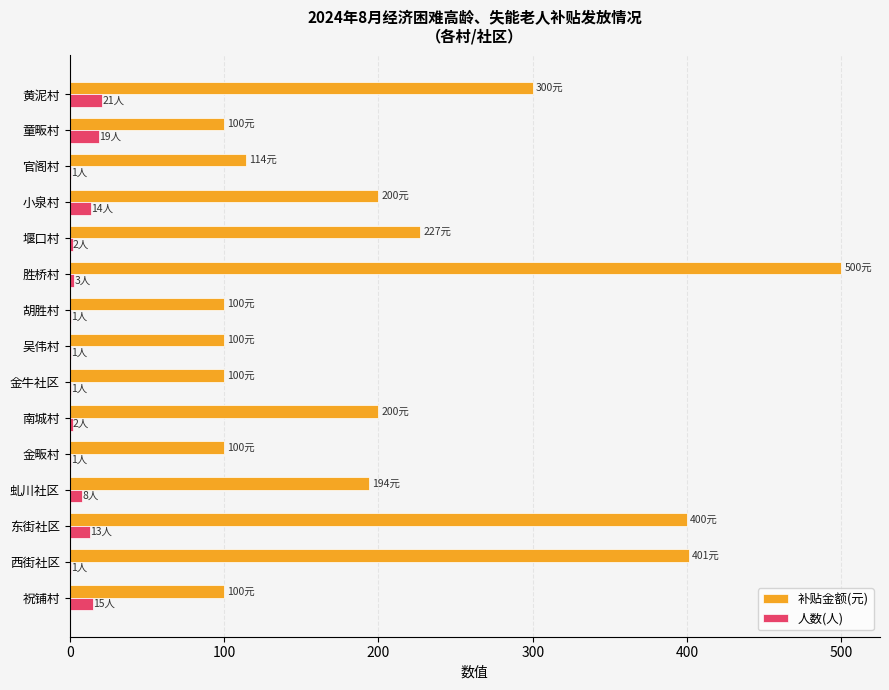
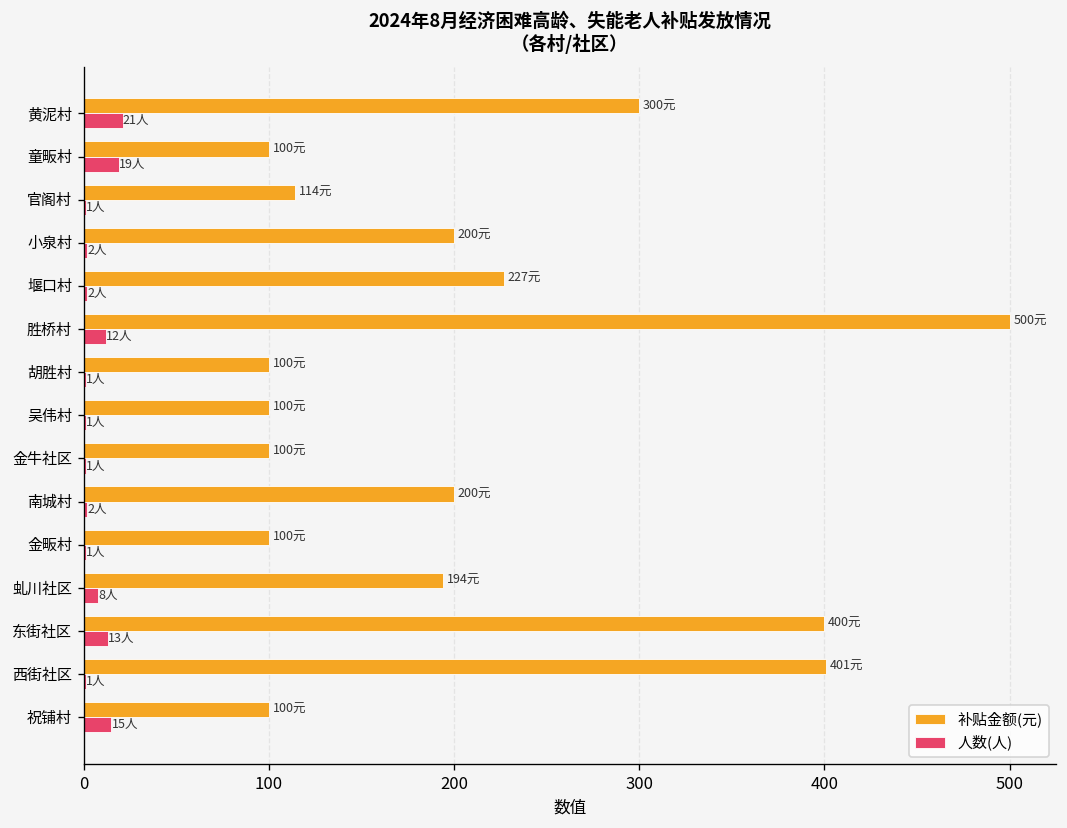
  {
    "补贴金额(元)": {
      "黄泥村": "300元",
      "童畈村": "100元",
      "官阁村": "114元",
      "小泉村": "200元",
      "堰口村": "227元",
      "胜桥村": "500元",
      "胡胜村": "100元",
      "吴伟村": "100元",
      "金牛社区": "100元",
      "南城村": "200元",
      "金畈村": "100元",
      "虬川社区": "194元",
      "东街社区": "400元",
      "西街社区": "401元",
      "祝铺村": "100元"
    },
    "人数(人)": {
      "黄泥村": "21人",
      "童畈村": "19人",
      "官阁村": "1人",
-     "小泉村": "14人",
+     "小泉村": "2人",
      "堰口村": "2人",
-     "胜桥村": "3人",
+     "胜桥村": "12人",
      "胡胜村": "1人",
      "吴伟村": "1人",
      "金牛社区": "1人",
      "南城村": "2人",
      "金畈村": "1人",
      "虬川社区": "8人",
      "东街社区": "13人",
      "西街社区": "1人",
      "祝铺村": "15人"
    }
  }
